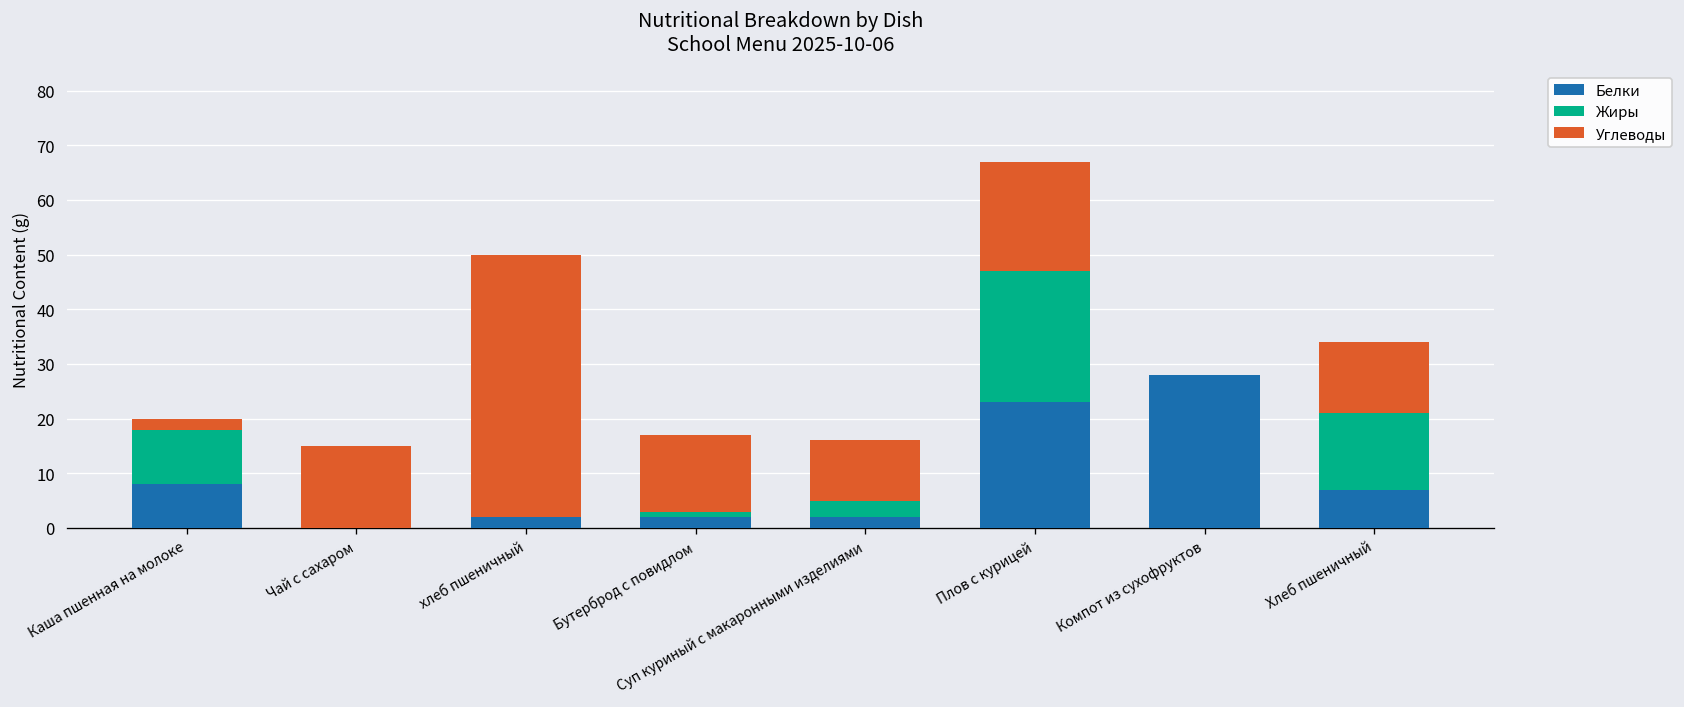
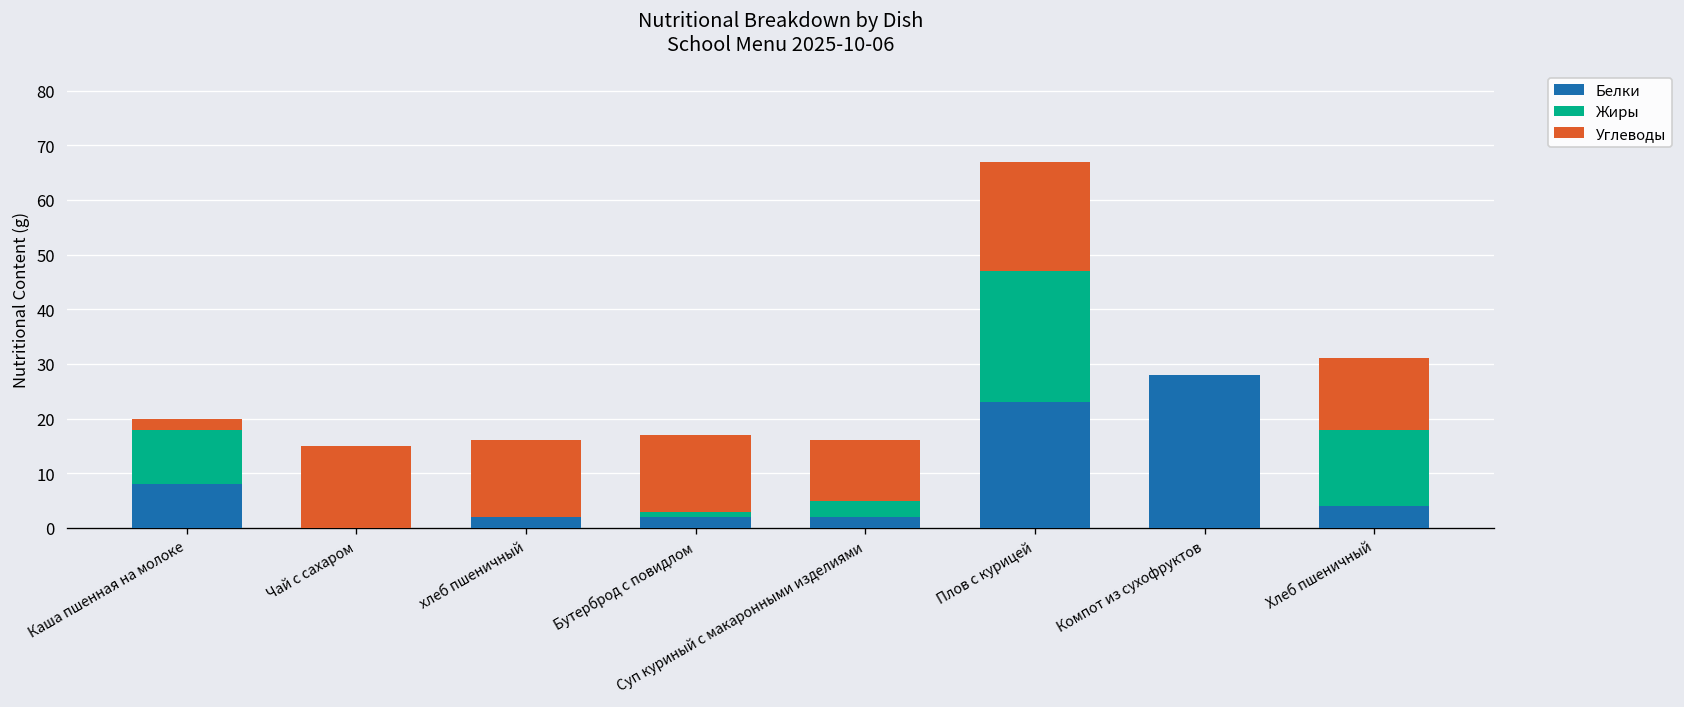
  {
    "Белки": {
      "Каша пшенная на молоке": 8,
      "Чай с сахаром": 0,
      "хлеб пшеничный": 2,
      "Бутерброд с повидлом": 2,
      "Суп куриный с макаронными изделиями": 2,
      "Плов с курицей": 23,
      "Компот из сухофруктов": 28,
-     "Хлеб пшеничный": 7
+     "Хлеб пшеничный": 4
    },
    "Жиры": {
      "Каша пшенная на молоке": 10,
      "Чай с сахаром": 0,
      "хлеб пшеничный": 0,
      "Бутерброд с повидлом": 1,
      "Суп куриный с макаронными изделиями": 3,
      "Плов с курицей": 24,
      "Компот из сухофруктов": 0,
      "Хлеб пшеничный": 14
    },
    "Углеводы": {
      "Каша пшенная на молоке": 2,
      "Чай с сахаром": 15,
-     "хлеб пшеничный": 48,
+     "хлеб пшеничный": 14,
      "Бутерброд с повидлом": 14,
      "Суп куриный с макаронными изделиями": 11,
      "Плов с курицей": 20,
      "Компот из сухофруктов": 0,
      "Хлеб пшеничный": 13
    }
  }
